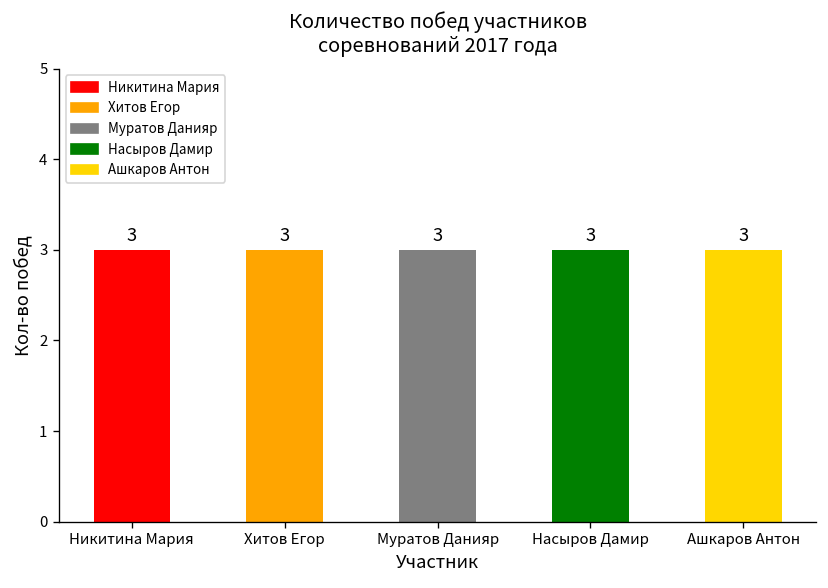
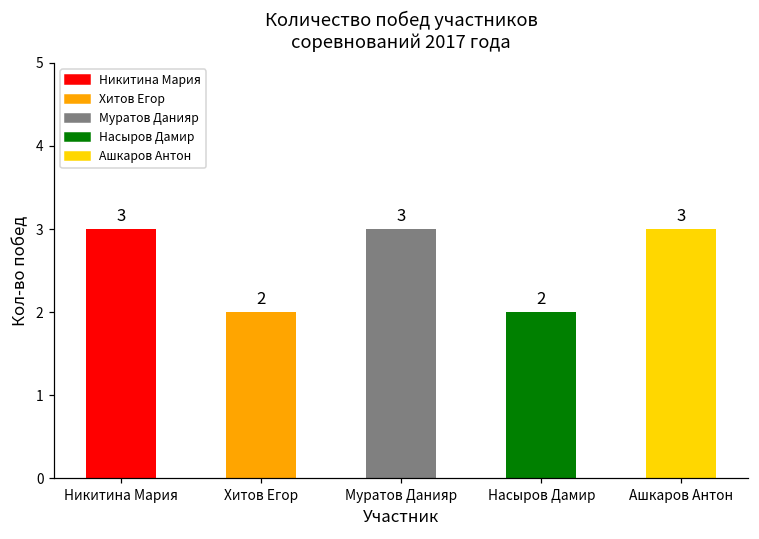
  {
    "Никитина Мария": 3,
-   "Хитов Егор": 3,
+   "Хитов Егор": 2,
    "Муратов Данияр": 3,
-   "Насыров Дамир": 3,
+   "Насыров Дамир": 2,
    "Ашкаров Антон": 3
  }
